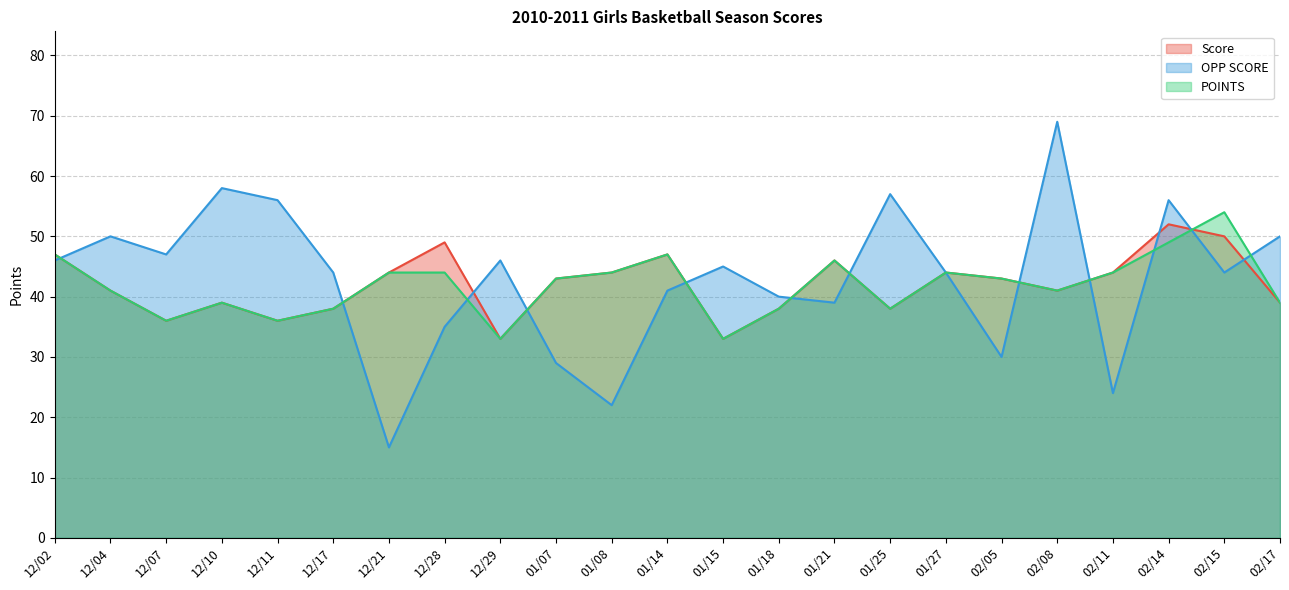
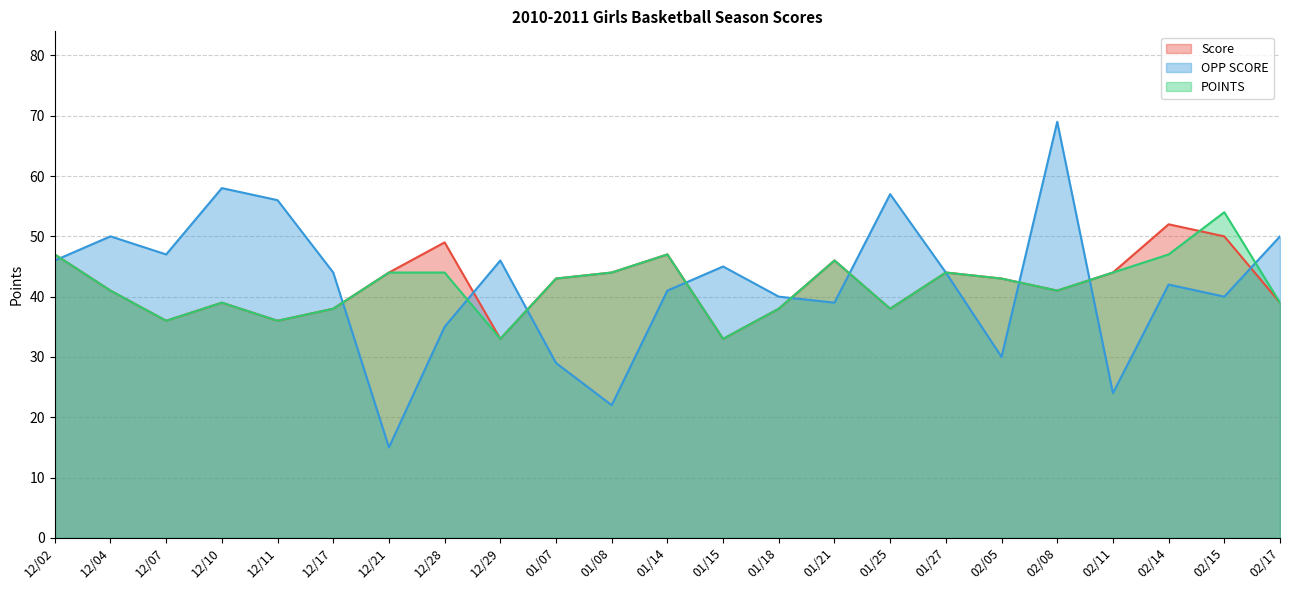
  {
    "Score": {
      "12/28": 49,
      "02/14": 52,
      "02/15": 50
    },
    "OPP SCORE": {
      "12/02": 46,
      "12/04": 50,
      "12/07": 47,
      "12/10": 58,
      "12/11": 56,
      "12/17": 44,
      "12/21": 15,
      "12/28": 35,
      "12/29": 46,
      "01/07": 29,
      "01/08": 22,
      "01/14": 41,
      "01/15": 45,
      "01/18": 40,
      "01/21": 39,
      "01/25": 57,
      "02/05": 30,
      "02/08": 69,
      "02/11": 24,
-     "02/14": 56,
-     "02/15": 44,
+     "02/14": 42,
+     "02/15": 40,
      "02/17": 50
    },
    "POINTS": {
      "12/28": 44,
-     "02/14": 49,
+     "02/14": 47,
      "02/15": 54
    }
  }
